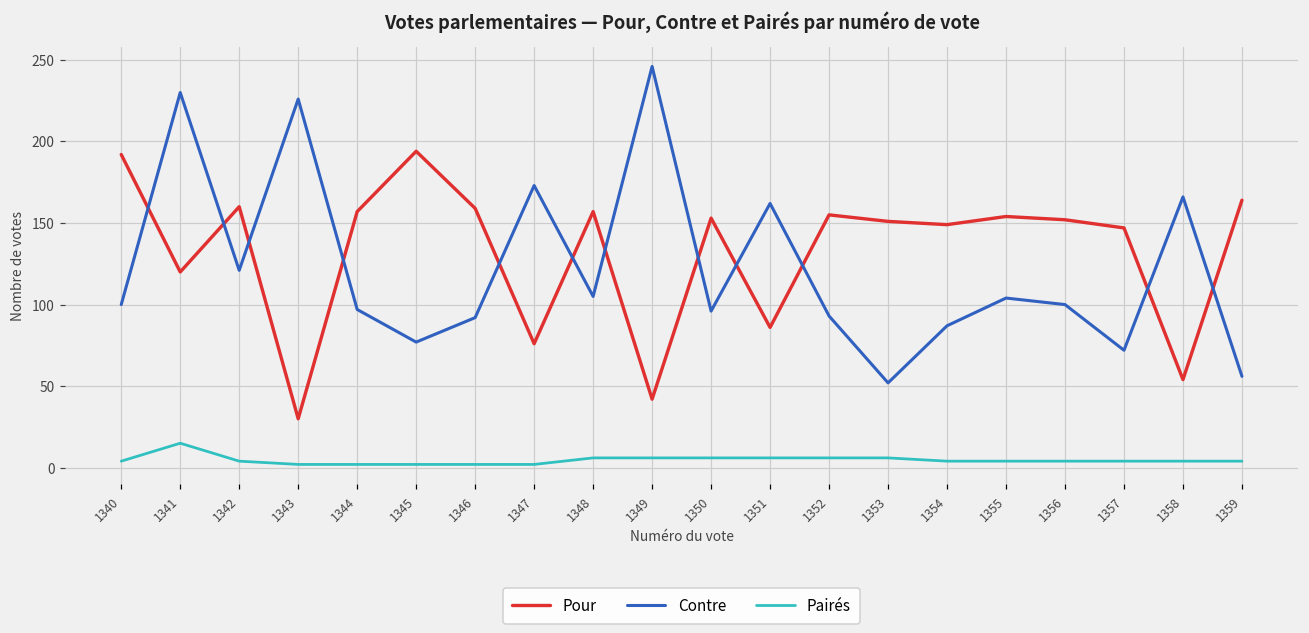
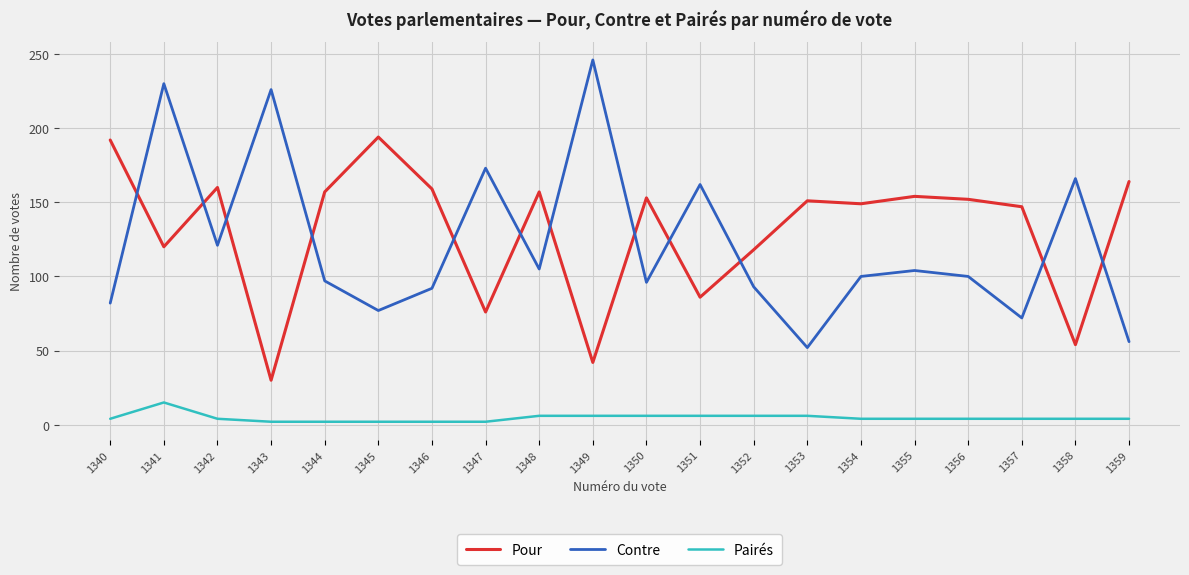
  {
    "Pour": {
      "1340": 192,
      "1341": 120,
      "1342": 160,
      "1343": 30,
      "1344": 157,
      "1345": 194,
      "1346": 159,
      "1347": 76,
      "1348": 157,
      "1349": 42,
      "1350": 153,
      "1351": 86,
-     "1352": 155,
+     "1352": 118,
      "1353": 151,
      "1354": 149,
      "1355": 154,
      "1356": 152,
      "1357": 147,
      "1358": 54,
      "1359": 164
    },
    "Contre": {
-     "1340": 100,
+     "1340": 82,
      "1341": 230,
      "1342": 121,
      "1343": 226,
      "1344": 97,
      "1345": 77,
      "1346": 92,
      "1347": 173,
      "1348": 105,
      "1349": 246,
      "1350": 96,
      "1351": 162,
      "1352": 93,
      "1353": 52,
-     "1354": 87,
+     "1354": 100,
      "1355": 104,
      "1356": 100,
      "1357": 72,
      "1358": 166,
      "1359": 56
    },
    "Pairés": {
      "1340": 4,
      "1341": 15,
      "1342": 4,
      "1343": 2,
      "1344": 2,
      "1345": 2,
      "1346": 2,
      "1347": 2,
      "1348": 6,
      "1349": 6,
      "1350": 6,
      "1351": 6,
      "1352": 6,
      "1353": 6,
      "1354": 4,
      "1355": 4,
      "1356": 4,
      "1357": 4,
      "1358": 4,
      "1359": 4
    }
  }
